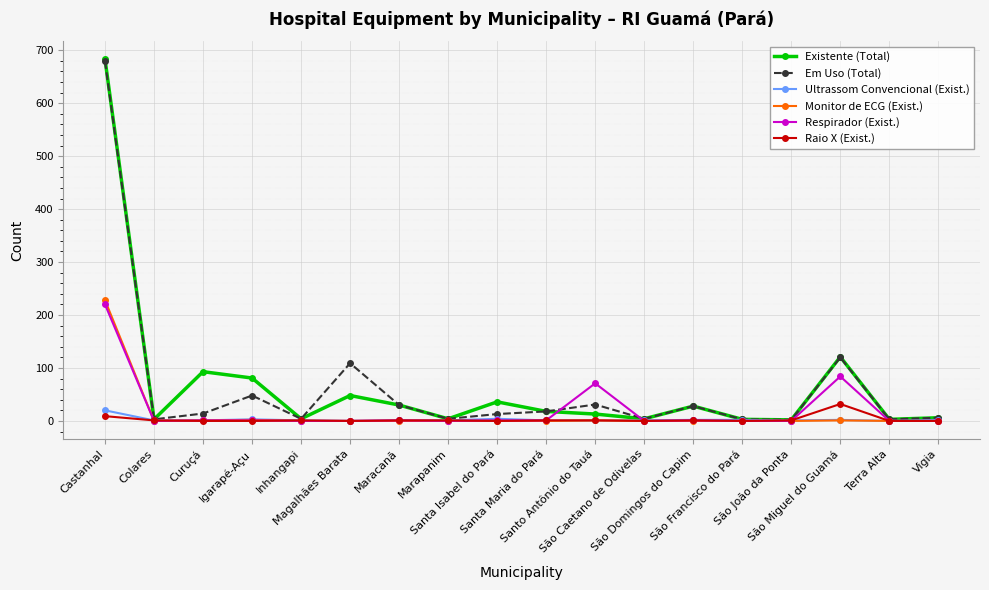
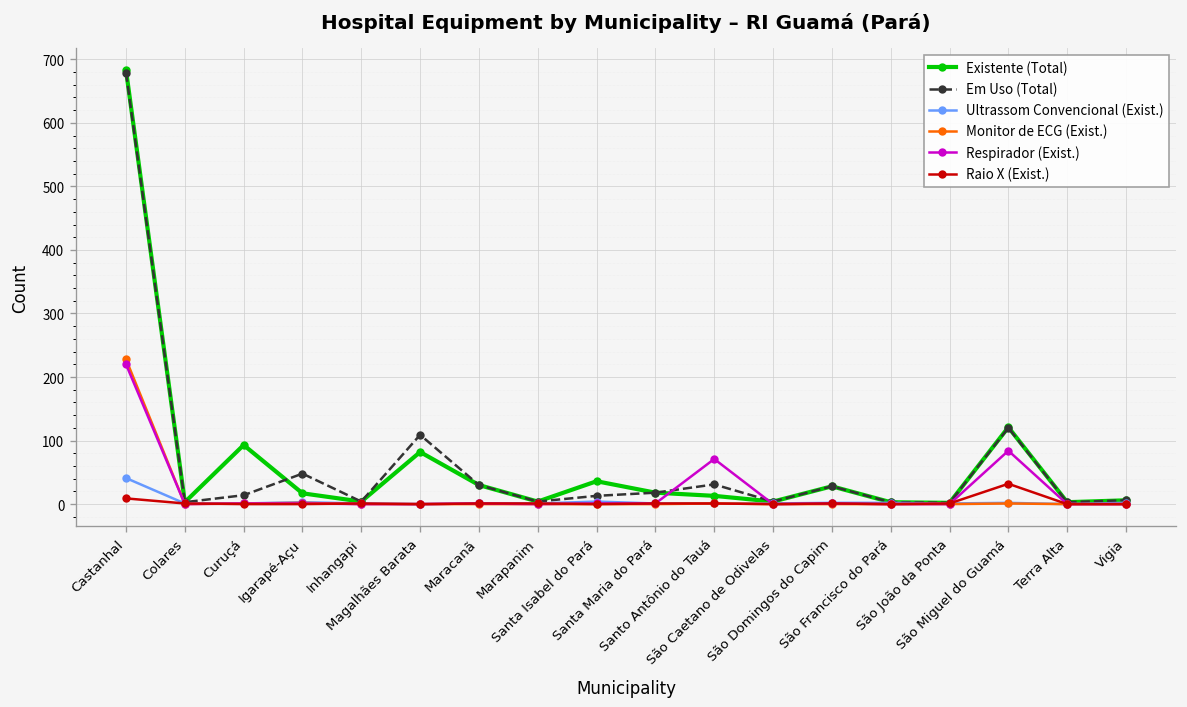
  {
    "Existente (Total)": {
      "Curuçá": 90,
-     "Igarapé-Açu": 80,
-     "Magalhães Barata": 50,
+     "Igarapé-Açu": 20,
+     "Magalhães Barata": 80,
      "Santa Isabel do Pará": 40,
      "Santo Antônio do Tauá": 10
    },
    "Em Uso (Total)": {
      "Curuçá": 10,
      "Igarapé-Açu": 50,
      "Magalhães Barata": 110,
      "Santa Isabel do Pará": 10,
      "Santo Antônio do Tauá": 30
    },
    "Ultrassom Convencional (Exist.)": {
-     "Castanhal": 20
+     "Castanhal": 40
    },
    "Monitor de ECG (Exist.)": {
      "Castanhal": 230
    },
    "Respirador (Exist.)": {
      "Castanhal": 220,
      "Santo Antônio do Tauá": 70,
      "São Miguel do Guamá": 80
    },
    "Raio X (Exist.)": {
      "Castanhal": 10,
      "São Miguel do Guamá": 30
    }
  }
